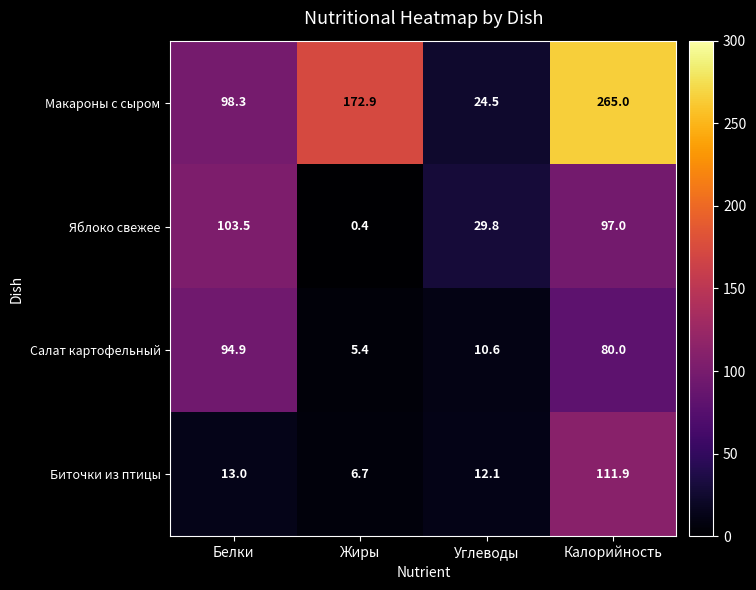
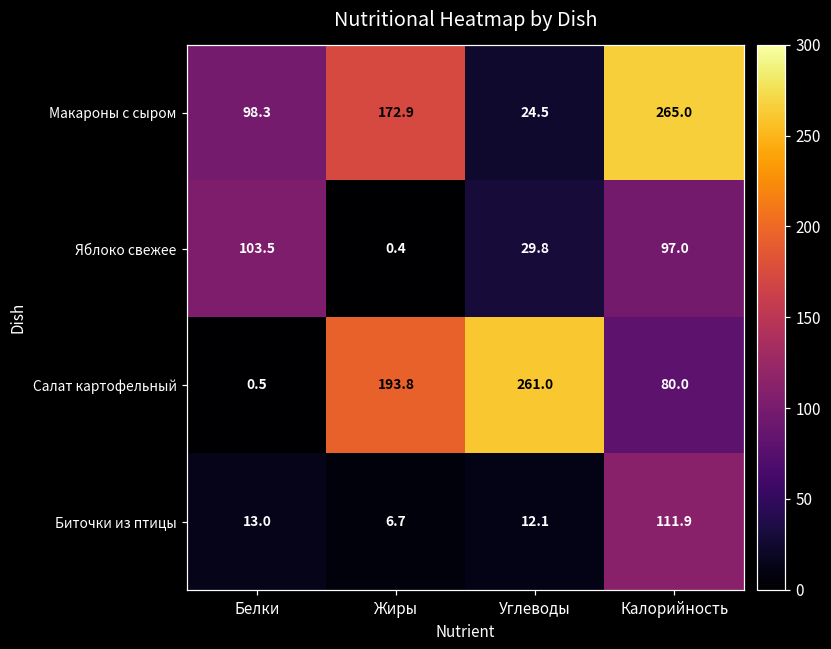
  {
    "Макароны с сыром": {
      "Белки": 98.3,
      "Жиры": 172.9,
      "Углеводы": 24.5,
      "Калорийность": 265.0
    },
    "Яблоко свежее": {
      "Белки": 103.5,
      "Жиры": 0.4,
      "Углеводы": 29.8,
      "Калорийность": 97.0
    },
    "Салат картофельный": {
-     "Белки": 94.9,
-     "Жиры": 5.4,
-     "Углеводы": 10.6,
+     "Белки": 0.5,
+     "Жиры": 193.8,
+     "Углеводы": 261.0,
      "Калорийность": 80.0
    },
    "Биточки из птицы": {
      "Белки": 13.0,
      "Жиры": 6.7,
      "Углеводы": 12.1,
      "Калорийность": 111.9
    }
  }
